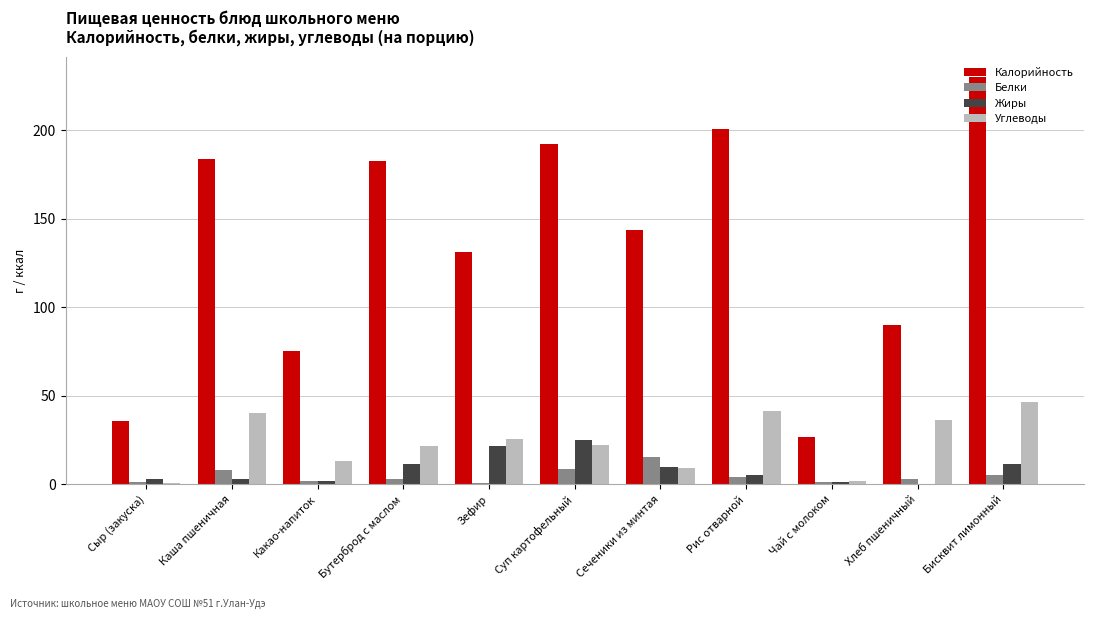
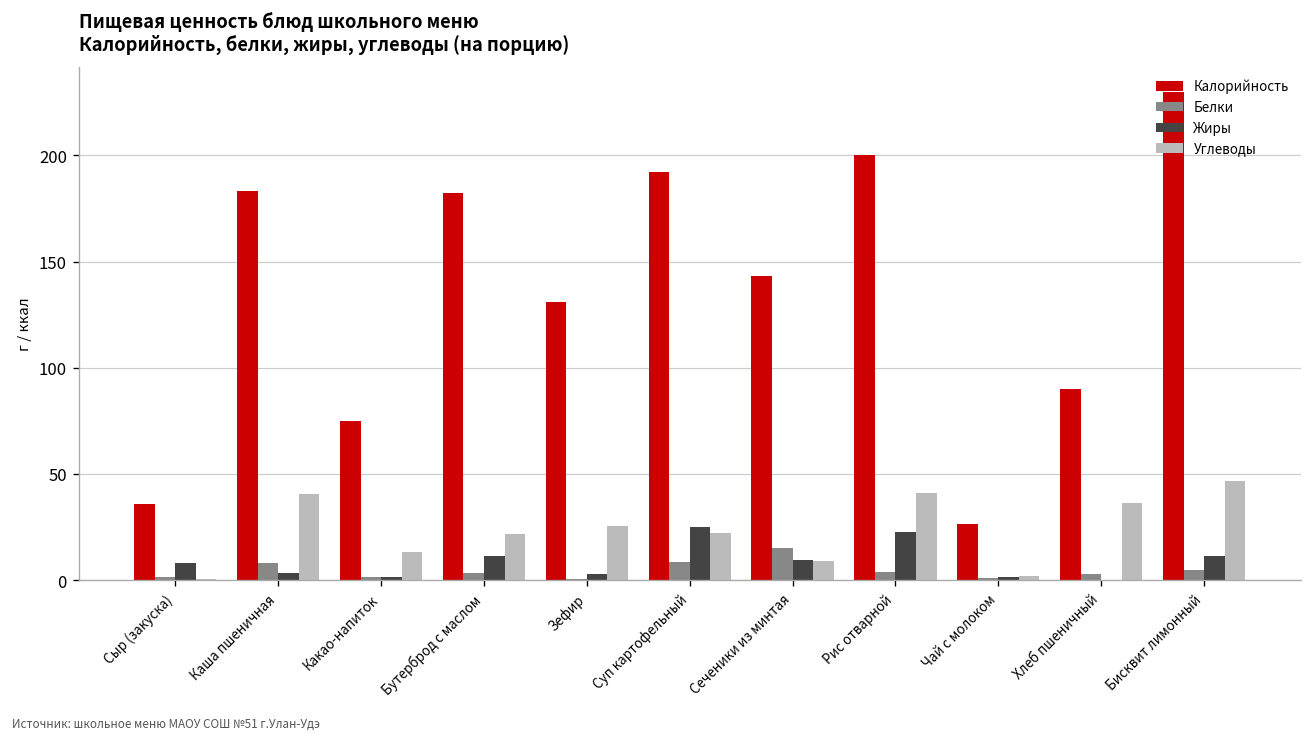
  {
    "Калорийность": {
      "Сыр (закуска)": 36,
      "Каша пшеничная": 183,
      "Какао-напиток": 75,
      "Бутерброд с маслом": 182,
      "Зефир": 131,
      "Суп картофельный": 192,
      "Сеченики из минтая": 143,
      "Рис отварной": 200,
      "Чай с молоком": 27,
      "Хлеб пшеничный": 90,
      "Бисквит лимонный": 230
    },
    "Белки": {
      "Каша пшеничная": 8,
      "Какао-напиток": 2,
      "Бутерброд с маслом": 3,
      "Суп картофельный": 9,
      "Сеченики из минтая": 15,
      "Рис отварной": 4,
      "Хлеб пшеничный": 3,
      "Бисквит лимонный": 5
    },
    "Жиры": {
-     "Сыр (закуска)": 3,
+     "Сыр (закуска)": 8,
      "Каша пшеничная": 3,
      "Какао-напиток": 2,
      "Бутерброд с маслом": 11,
-     "Зефир": 22,
+     "Зефир": 3,
      "Суп картофельный": 25,
      "Сеченики из минтая": 10,
-     "Рис отварной": 5,
+     "Рис отварной": 23,
      "Хлеб пшеничный": 0,
      "Бисквит лимонный": 12
    },
    "Углеводы": {
      "Каша пшеничная": 40,
      "Какао-напиток": 13,
      "Бутерброд с маслом": 22,
      "Зефир": 26,
      "Суп картофельный": 22,
      "Сеченики из минтая": 9,
      "Рис отварной": 41,
      "Чай с молоком": 2,
      "Хлеб пшеничный": 37,
      "Бисквит лимонный": 47
    }
  }
